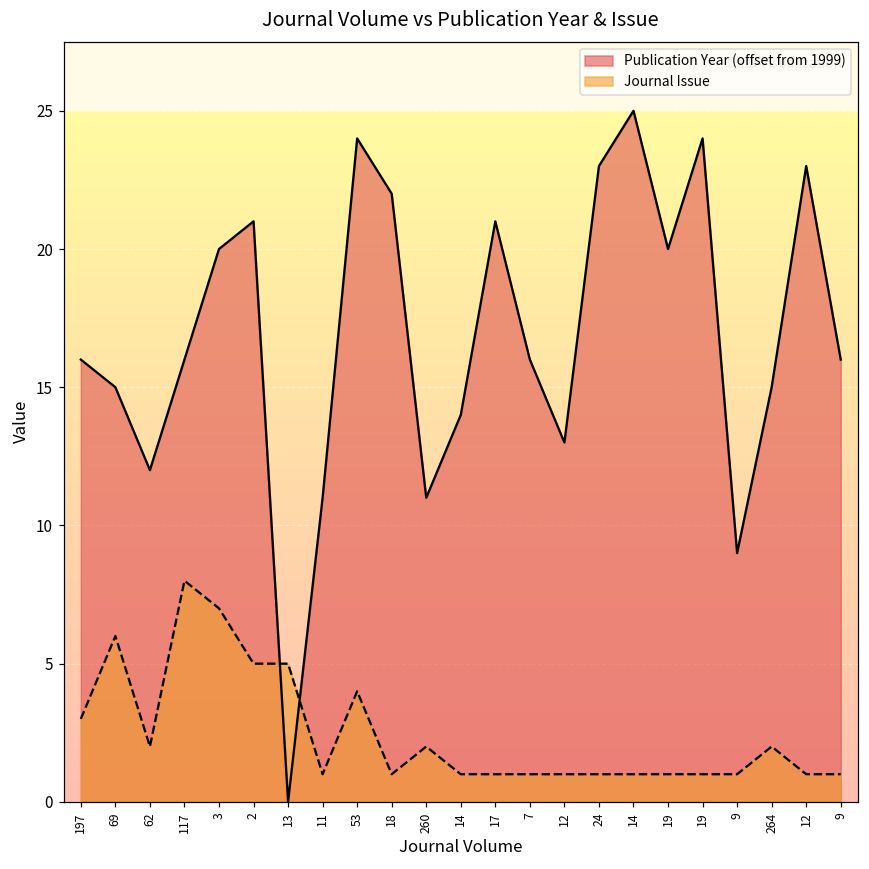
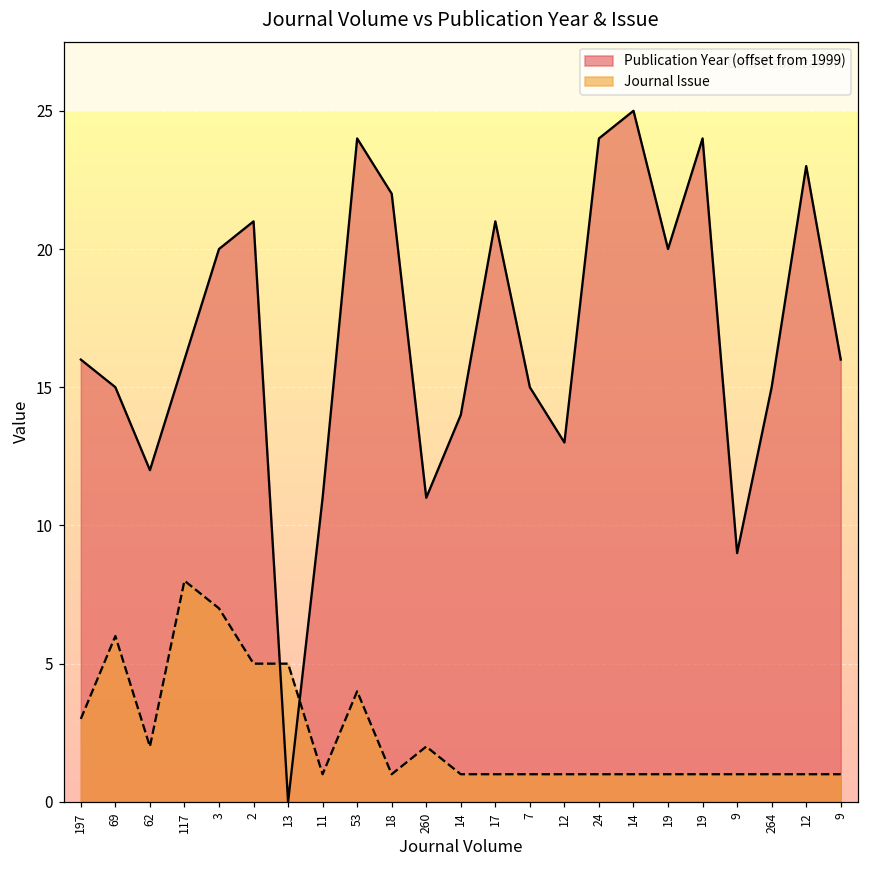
  {
    "Publication Year (offset from 1999)": {
      "197": 16.0,
      "69": 15.0,
      "62": 12.0,
      "117": 16.0,
      "3": 20.0,
      "2": 21.0,
      "13": 0.0,
      "11": 11.0,
      "53": 24.0,
      "18": 22.0,
      "260": 11.0,
      "17": 21.0,
-     "7": 16.0,
-     "24": 23.0,
+     "7": 15.0,
+     "24": 24.0,
      "264": 15.0
    },
    "Journal Issue": {
      "197": 3,
      "69": 6,
      "62": 2,
      "117": 8,
      "3": 7,
      "2": 5,
      "13": 5,
      "11": 1,
      "53": 4,
      "18": 1,
      "260": 2,
      "17": 1,
      "7": 1,
      "24": 1,
-     "264": 2
+     "264": 1
    }
  }
